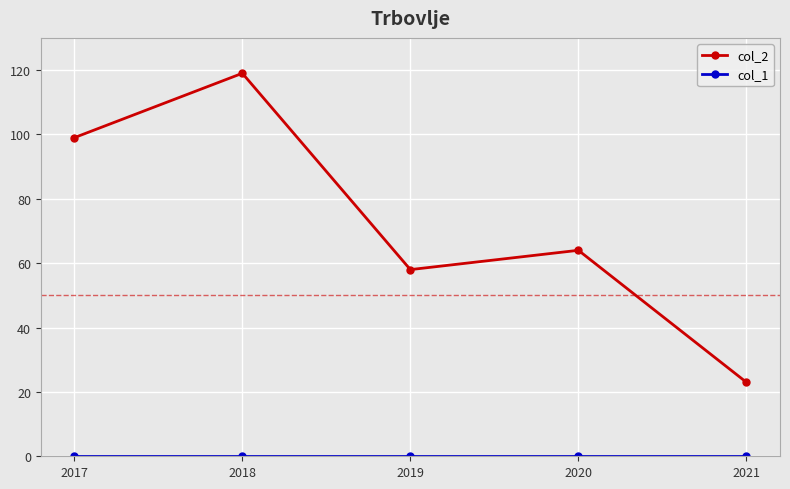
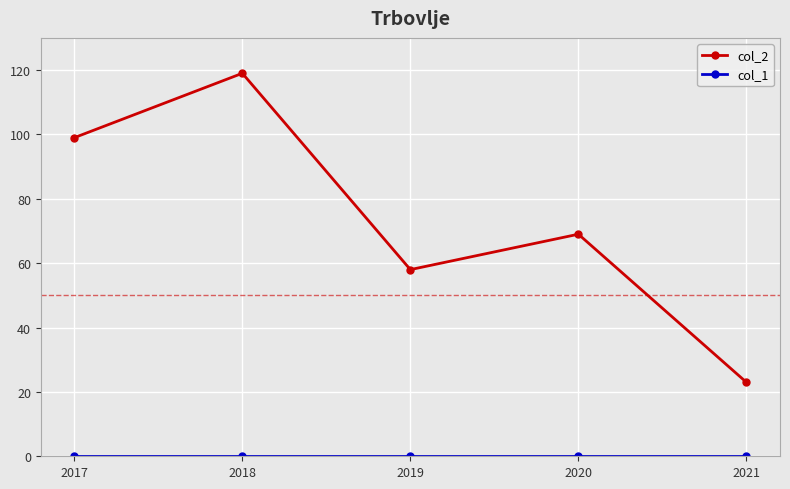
  {
    "col_2": {
      "2017": 99,
      "2018": 119,
      "2019": 58,
-     "2020": 64,
+     "2020": 69,
      "2021": 23
    },
    "col_1": {
      "2017": 0,
      "2018": 0,
      "2019": 0,
      "2020": 0,
      "2021": 0
    }
  }
